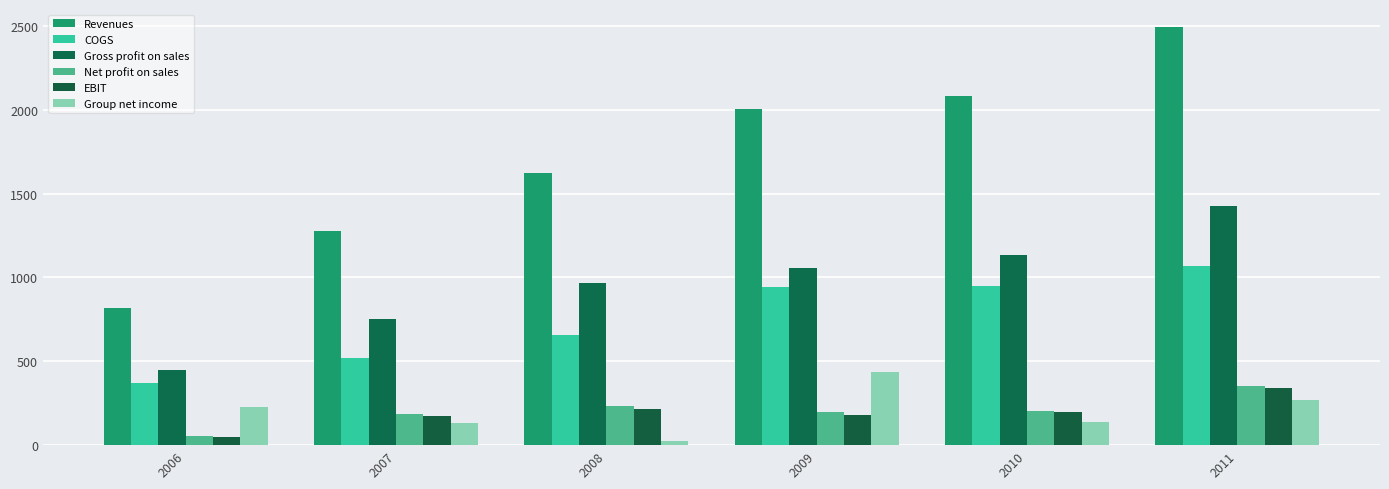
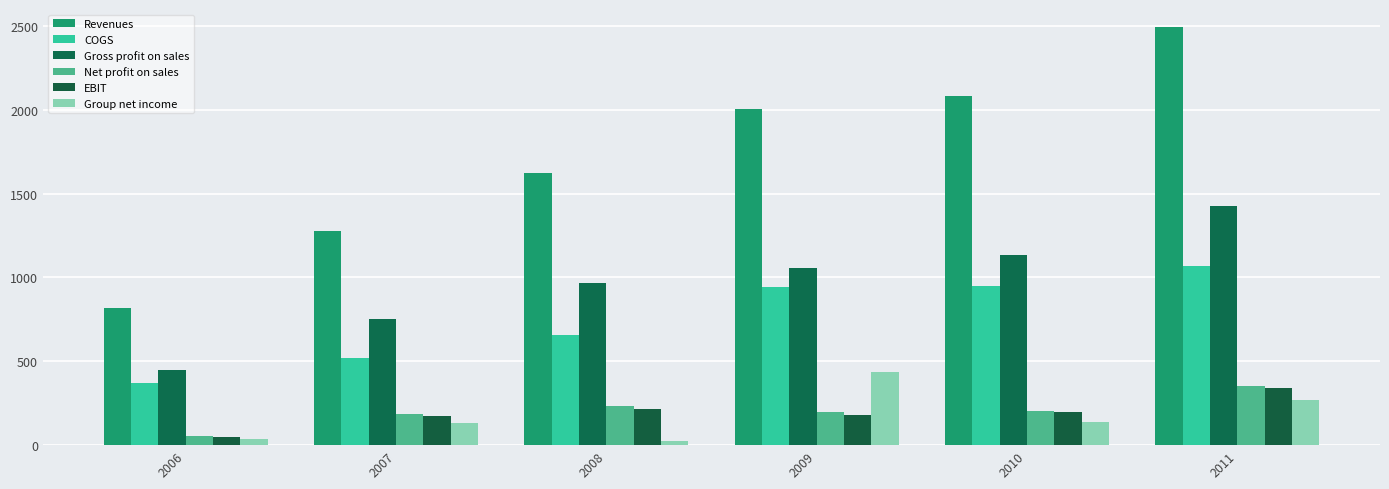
  {
    "Group net income": {
-     "2006": 230,
+     "2006": 40,
      "2007": 130,
      "2008": 30,
      "2009": 430,
      "2010": 140,
      "2011": 270
    }
  }
